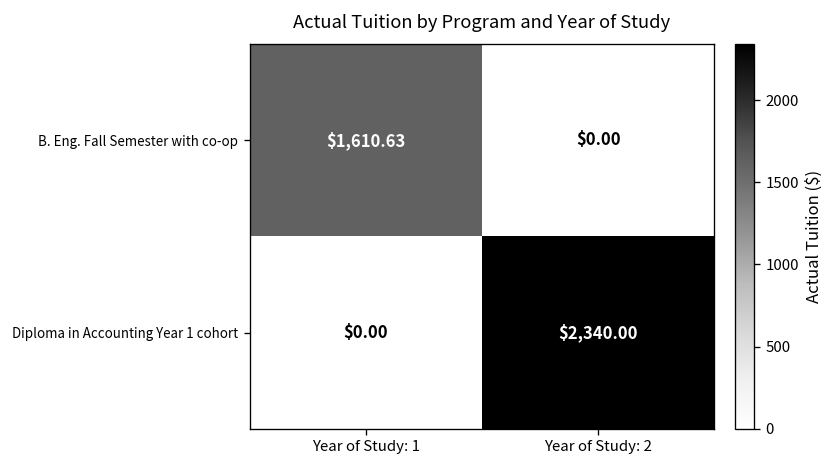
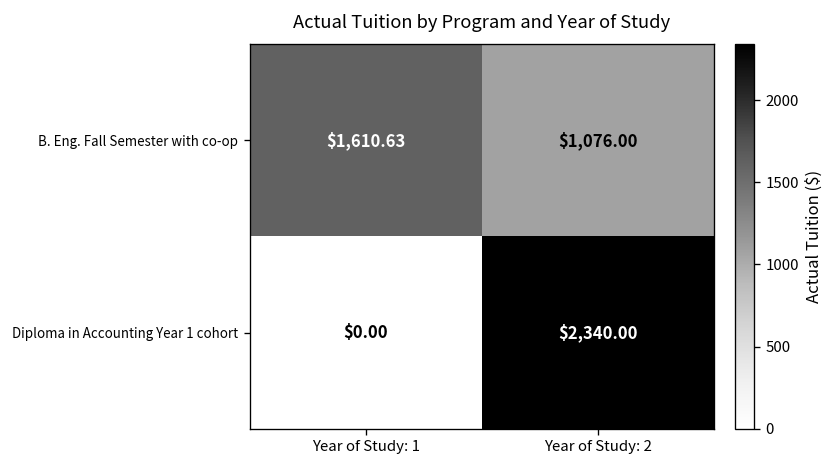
  {
    "B. Eng. Fall Semester with co-op": {
      "Year of Study: 1": "$1,610.63",
-     "Year of Study: 2": "$0.00"
+     "Year of Study: 2": "$1,076.00"
    },
    "Diploma in Accounting Year 1 cohort": {
      "Year of Study: 1": "$0.00",
      "Year of Study: 2": "$2,340.00"
    }
  }
